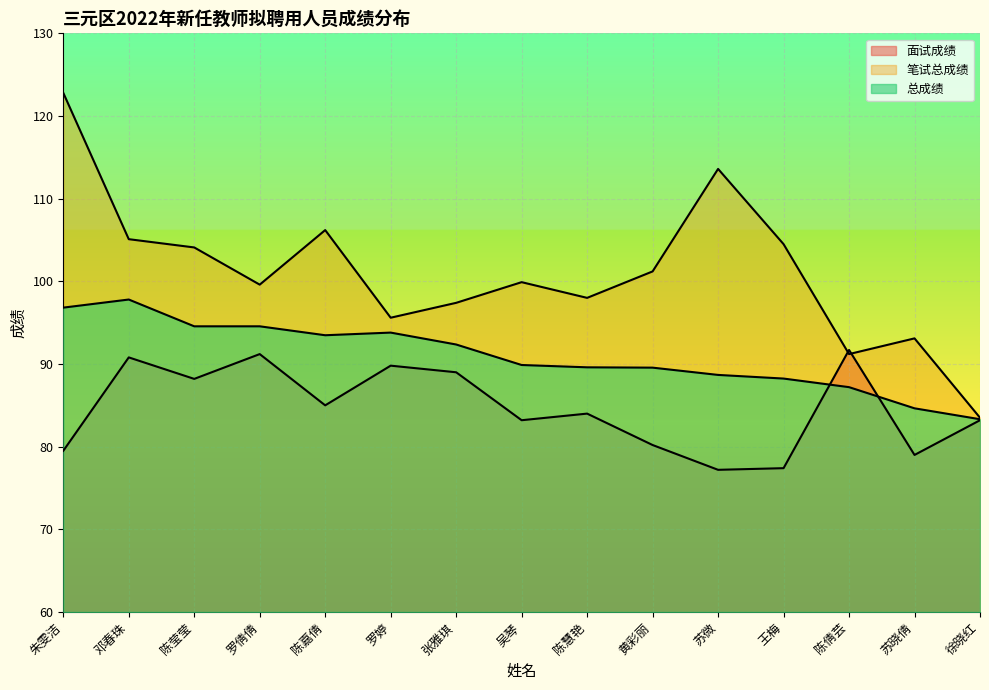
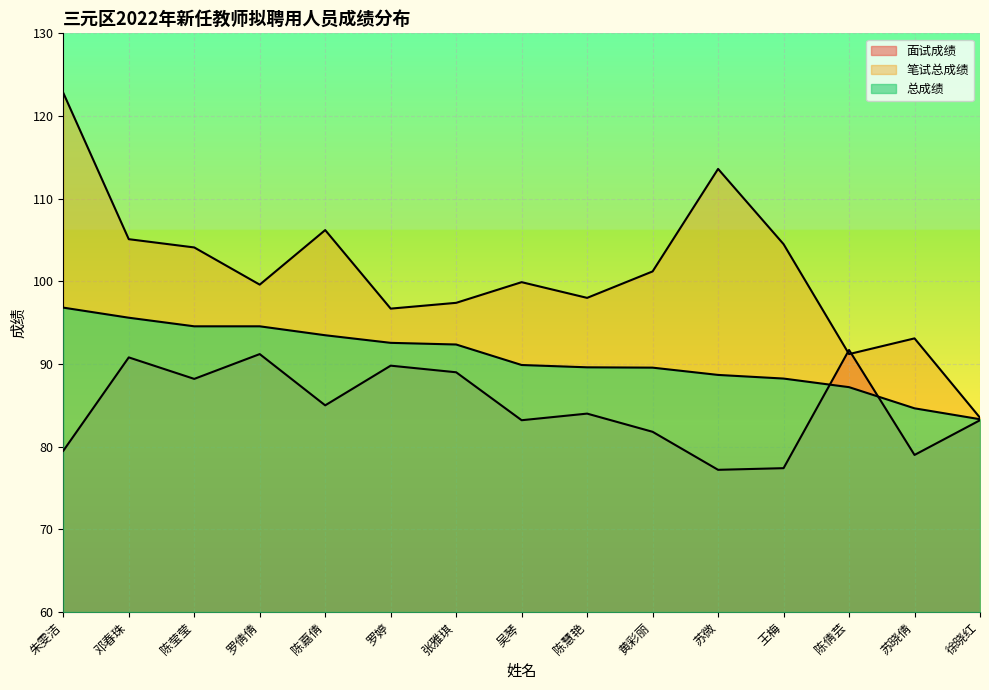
  {
    "面试成绩": {
      "朱雯洁": 80,
      "邓春珠": 91,
      "陈莹莹": 88,
      "罗倩倩": 91,
      "陈嘉倩": 85,
      "罗婷": 90,
      "张雅琪": 89,
      "吴琴": 83,
      "陈慧艳": 84,
-     "黄彩丽": 80,
+     "黄彩丽": 82,
      "苏微": 77,
      "王梅": 77,
      "陈倩芸": 92,
      "苏晓倩": 79
    },
    "笔试总成绩": {
      "朱雯洁": 123,
      "邓春珠": 105,
      "陈莹莹": 104,
      "罗倩倩": 100,
      "陈嘉倩": 106,
-     "罗婷": 96,
+     "罗婷": 97,
      "张雅琪": 97,
      "吴琴": 100,
      "陈慧艳": 98,
      "黄彩丽": 101,
      "苏微": 114,
      "王梅": 105,
      "陈倩芸": 91,
      "苏晓倩": 93
    },
    "总成绩": {
      "朱雯洁": 97,
-     "邓春珠": 98,
+     "邓春珠": 96,
      "陈莹莹": 95,
      "罗倩倩": 95,
      "陈嘉倩": 93,
-     "罗婷": 94,
+     "罗婷": 93,
      "张雅琪": 92,
      "吴琴": 90,
      "陈慧艳": 90,
      "黄彩丽": 90,
      "苏微": 89,
      "王梅": 88,
      "陈倩芸": 87,
      "苏晓倩": 85
    }
  }
